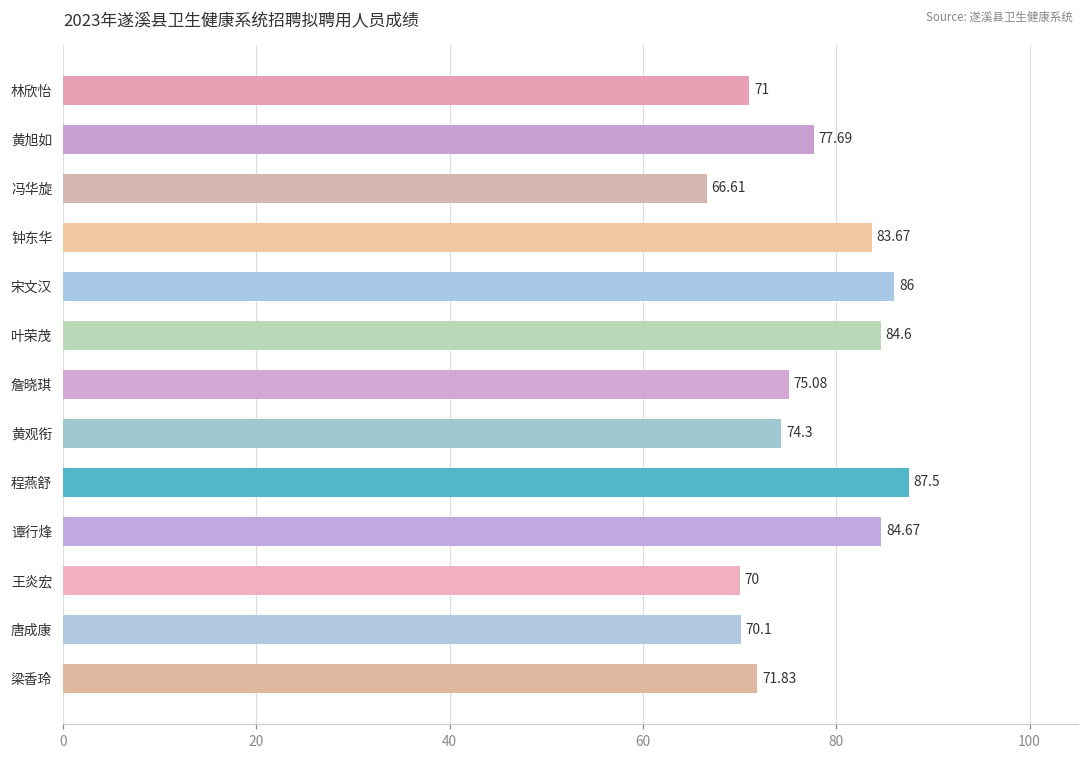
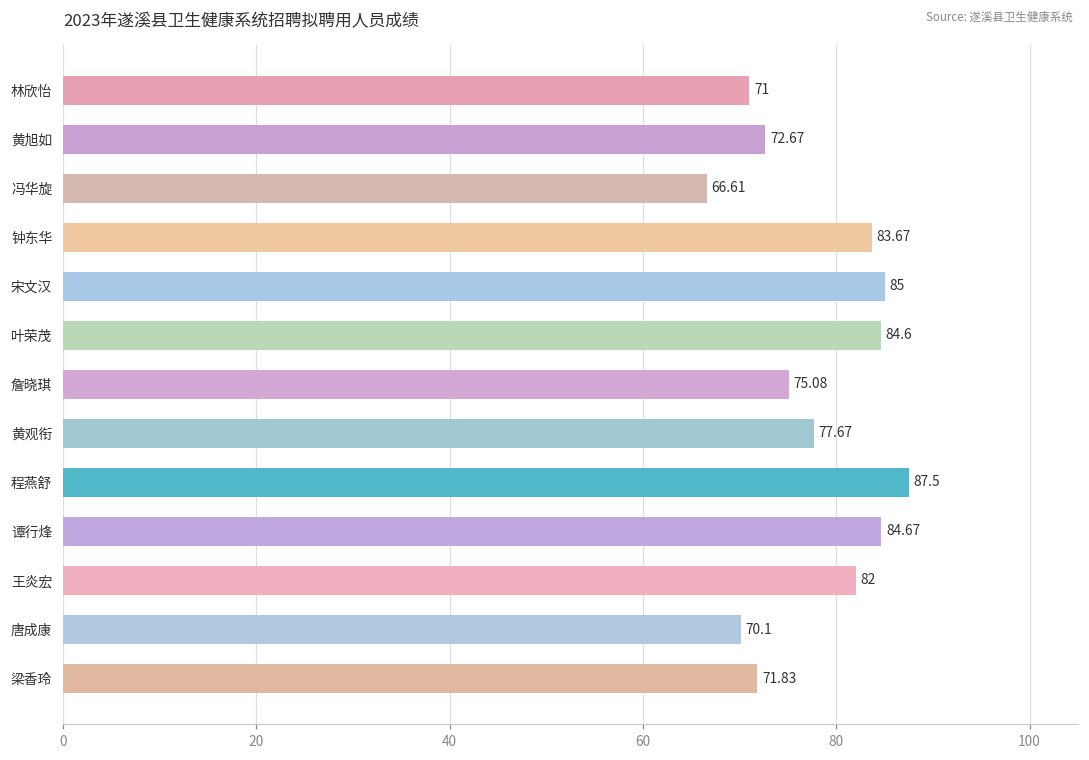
  {
    "林欣怡": 71,
-   "黄旭如": 77.69,
+   "黄旭如": 72.67,
    "冯华旋": 66.61,
    "钟东华": 83.67,
-   "宋文汉": 86,
+   "宋文汉": 85,
    "叶荣茂": 84.6,
    "詹晓琪": 75.08,
-   "黄观衔": 74.3,
+   "黄观衔": 77.67,
    "程燕舒": 87.5,
    "谭行烽": 84.67,
-   "王炎宏": 70,
+   "王炎宏": 82,
    "唐成康": 70.1,
    "梁香玲": 71.83
  }
